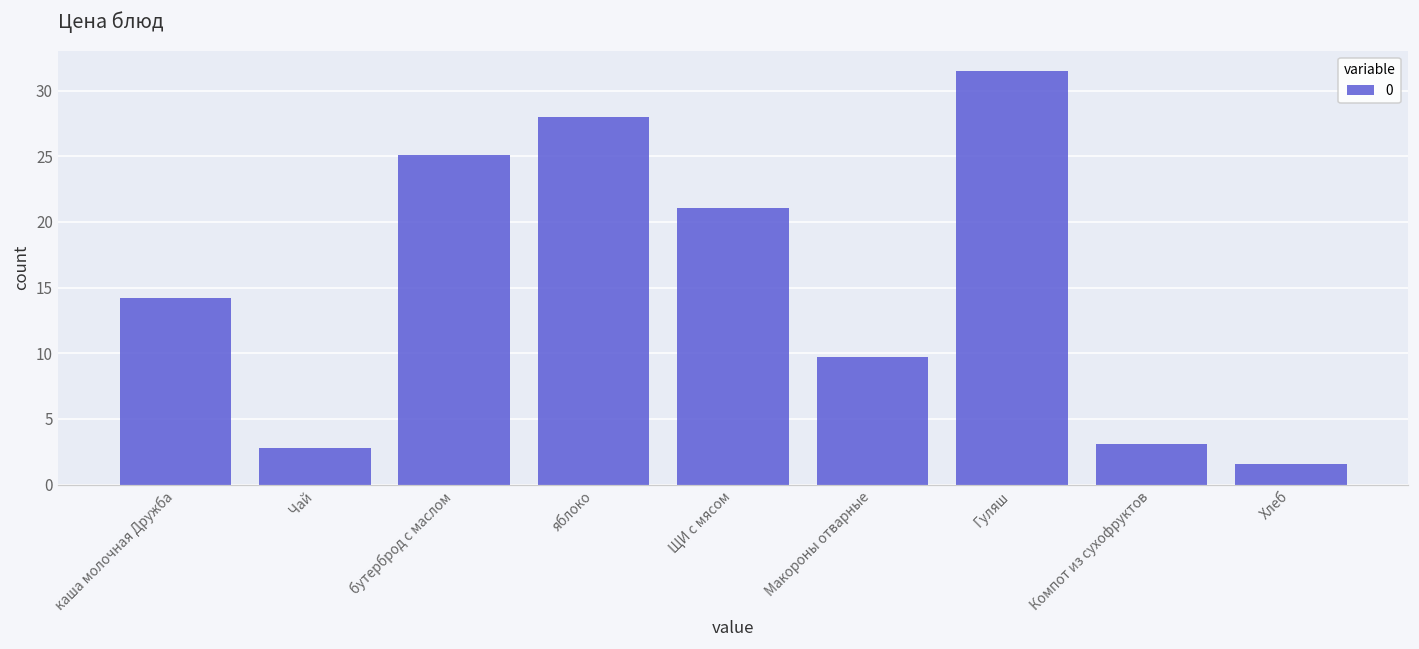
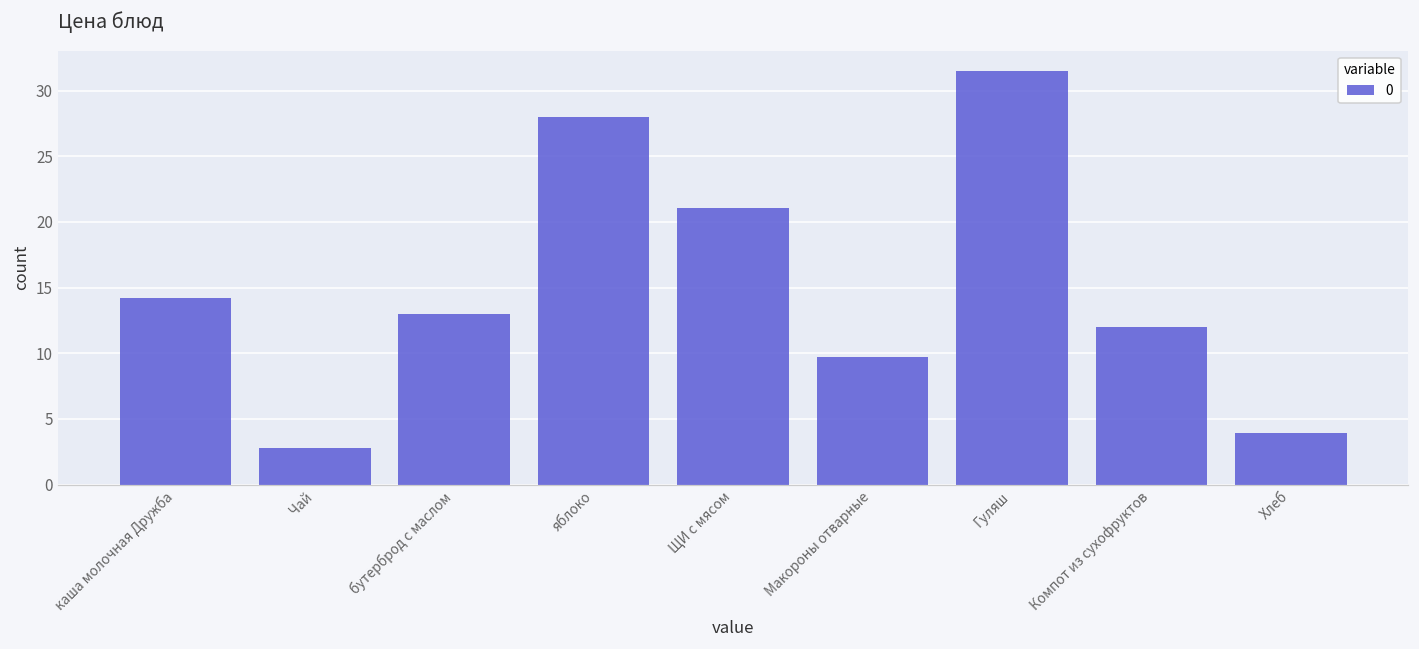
  {
    "каша молочная Дружба": 14.2,
    "Чай": 2.8,
-   "бутерброд с маслом": 25.1,
+   "бутерброд с маслом": 13.0,
    "яблоко": 28.0,
    "ЩИ с мясом": 21.1,
    "Макороны отварные": 9.7,
    "Гуляш": 31.5,
-   "Компот из сухофруктов": 3.1,
-   "Хлеб": 1.6
+   "Компот из сухофруктов": 12.0,
+   "Хлеб": 3.9
  }
